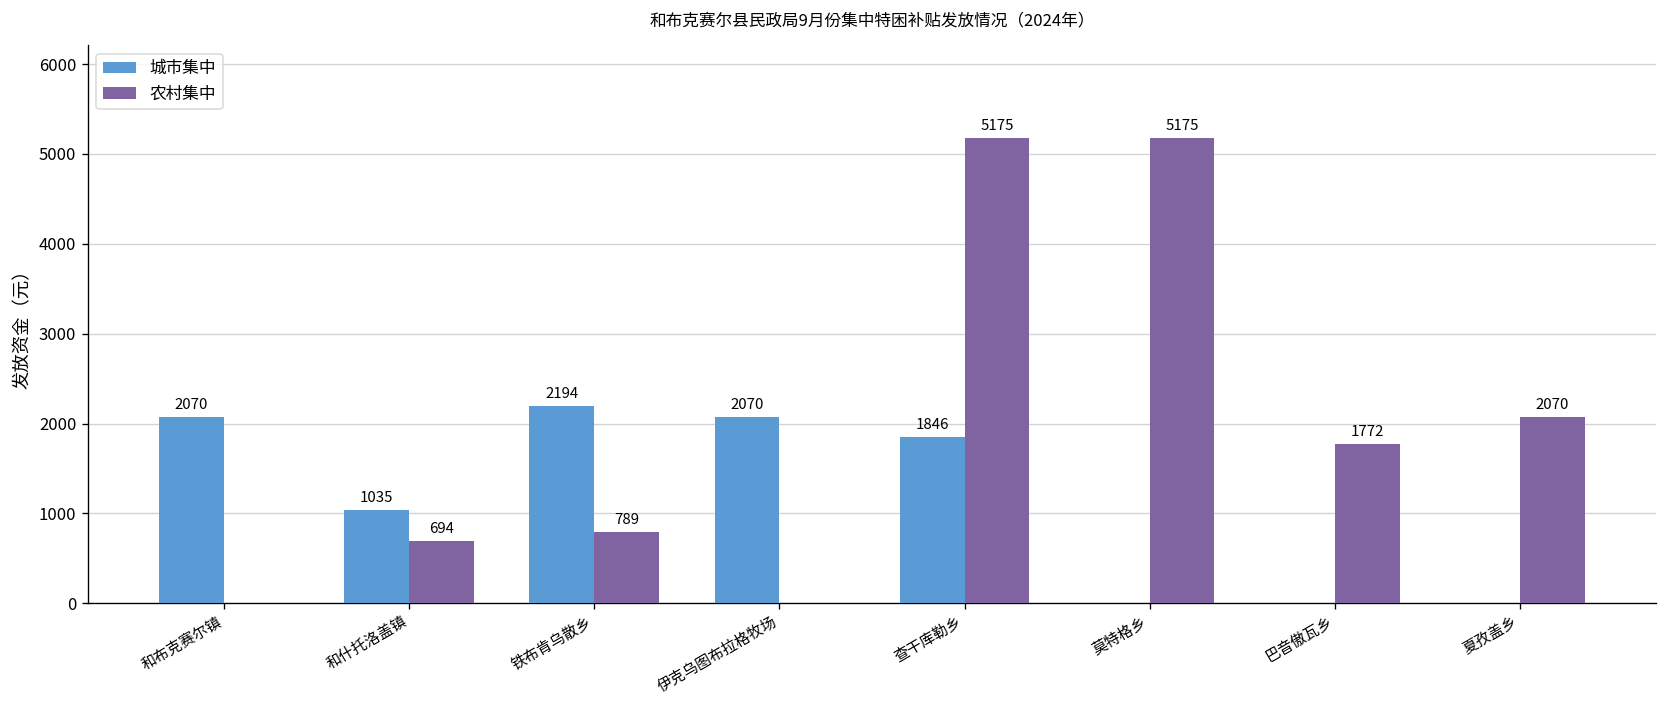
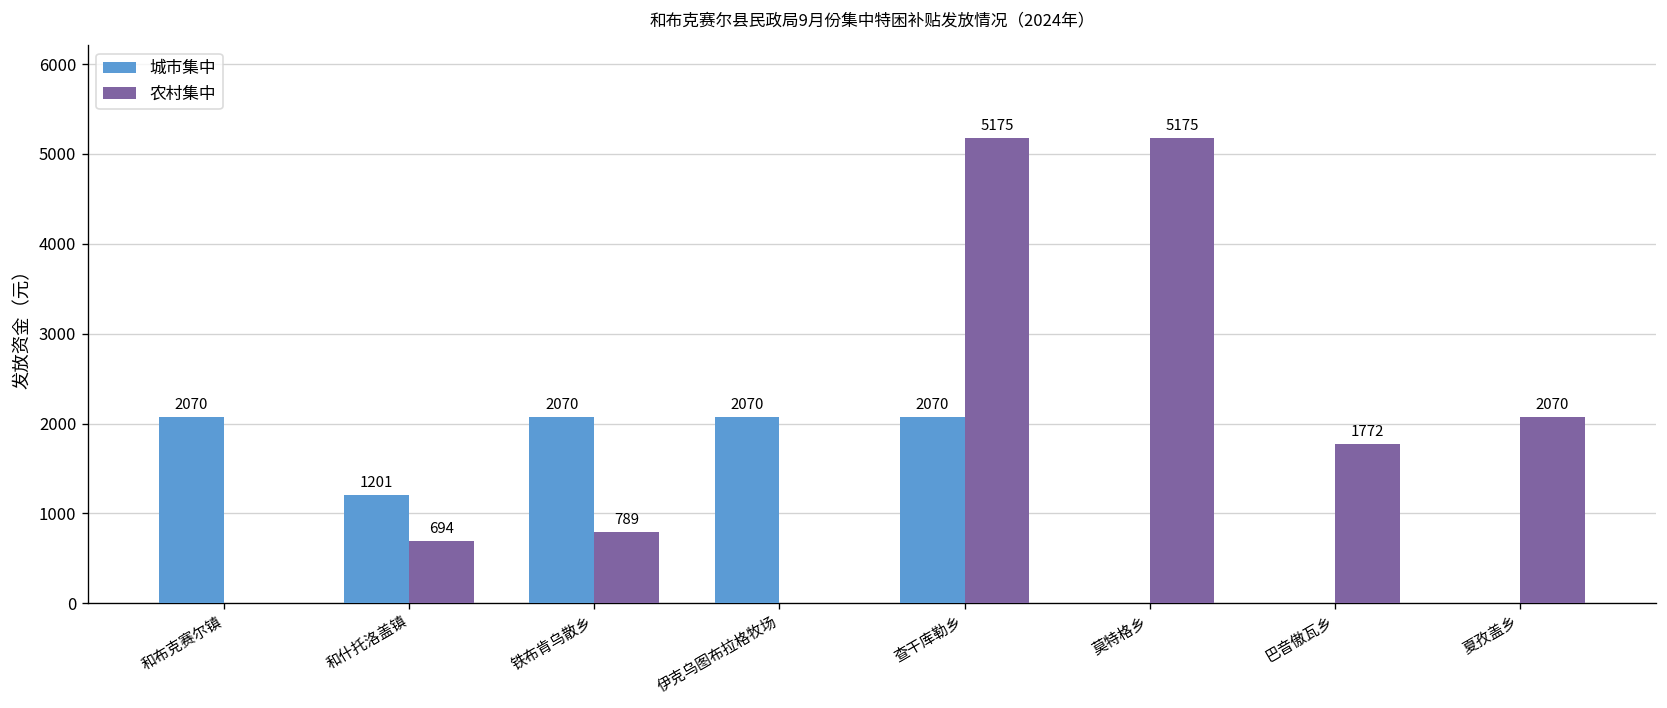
  {
    "城市集中": {
      "和布克赛尔镇": 2070,
-     "和什托洛盖镇": 1035,
-     "铁布肯乌散乡": 2194,
+     "和什托洛盖镇": 1201,
+     "铁布肯乌散乡": 2070,
      "伊克乌图布拉格牧场": 2070,
-     "查干库勒乡": 1846
+     "查干库勒乡": 2070
    },
    "农村集中": {
      "和什托洛盖镇": 694,
      "铁布肯乌散乡": 789,
      "查干库勒乡": 5175,
      "莫特格乡": 5175,
      "巴音傲瓦乡": 1772,
      "夏孜盖乡": 2070
    }
  }
